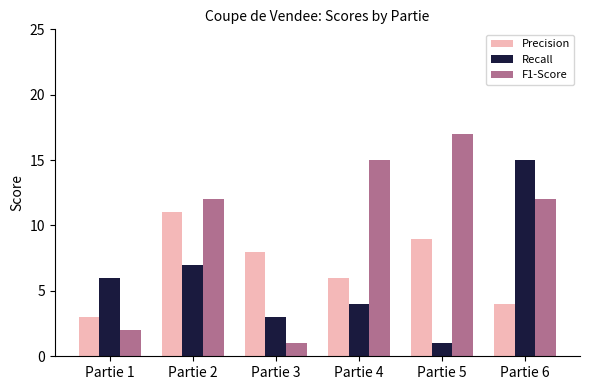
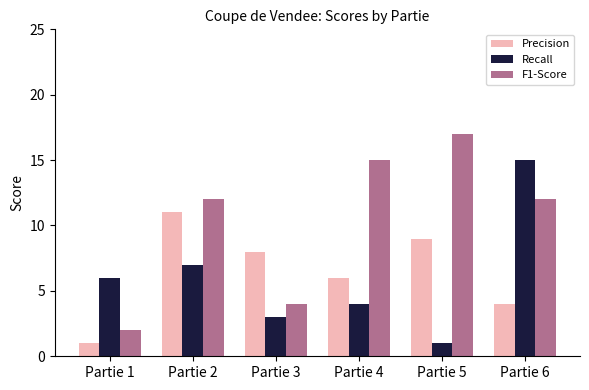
  {
    "Precision": {
-     "Partie 1": 3,
+     "Partie 1": 1,
      "Partie 2": 11,
      "Partie 3": 8,
      "Partie 4": 6,
      "Partie 5": 9,
      "Partie 6": 4
    },
    "Recall": {
      "Partie 1": 6,
      "Partie 2": 7,
      "Partie 3": 3,
      "Partie 4": 4,
      "Partie 5": 1,
      "Partie 6": 15
    },
    "F1-Score": {
      "Partie 1": 2,
      "Partie 2": 12,
-     "Partie 3": 1,
+     "Partie 3": 4,
      "Partie 4": 15,
      "Partie 5": 17,
      "Partie 6": 12
    }
  }
